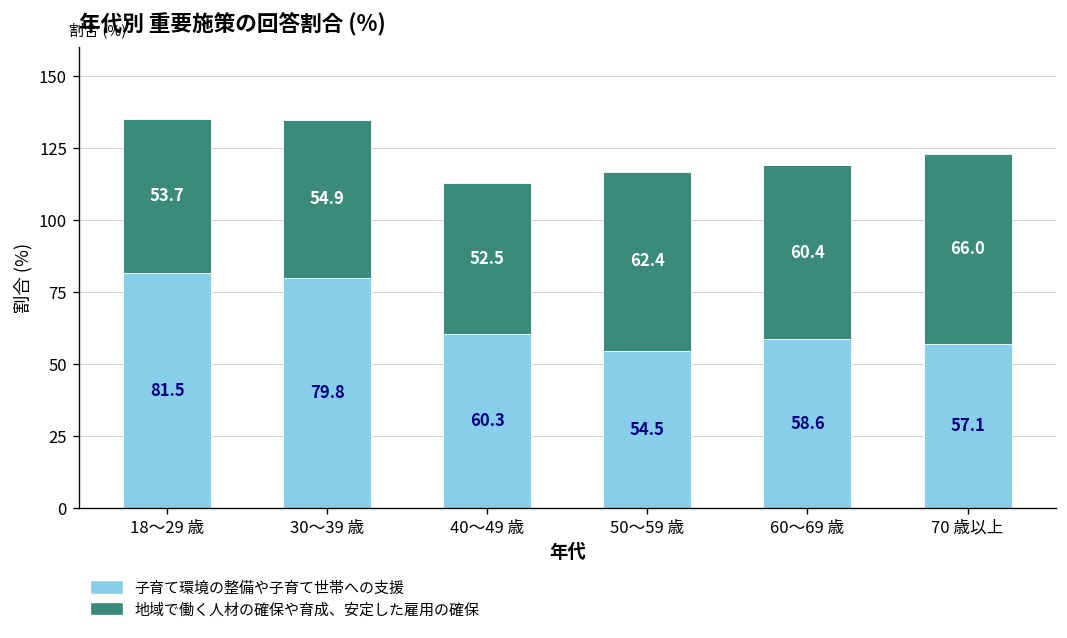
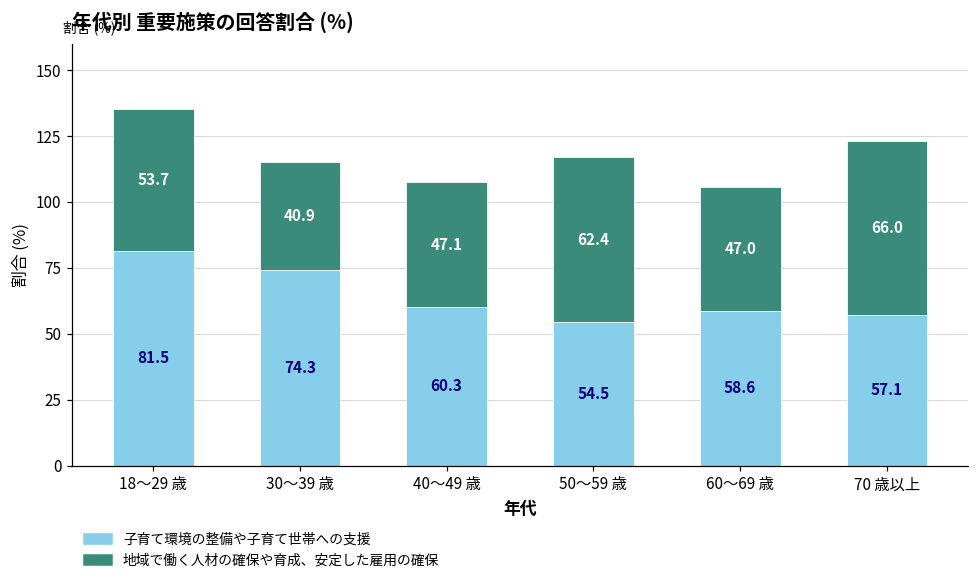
  {
    "子育て環境の整備や子育て世帯への支援": {
      "18～29 歳": 81.5,
-     "30～39 歳": 79.8,
+     "30～39 歳": 74.3,
      "40～49 歳": 60.3,
      "50～59 歳": 54.5,
      "60～69 歳": 58.6,
      "70 歳以上": 57.1
    },
    "地域で働く人材の確保や育成、安定した雇用の確保": {
      "18～29 歳": 53.7,
-     "30～39 歳": 54.9,
-     "40～49 歳": 52.5,
+     "30～39 歳": 40.9,
+     "40～49 歳": 47.1,
      "50～59 歳": 62.4,
-     "60～69 歳": 60.4,
+     "60～69 歳": 47.0,
      "70 歳以上": 66.0
    }
  }
